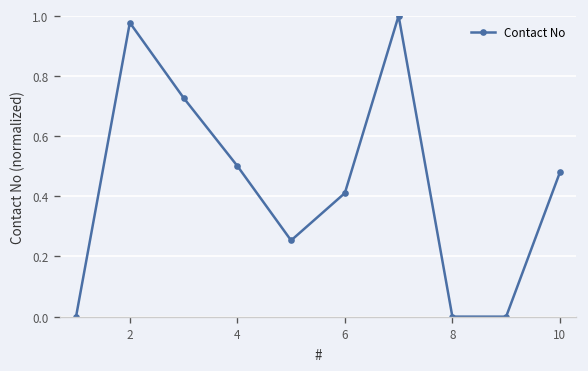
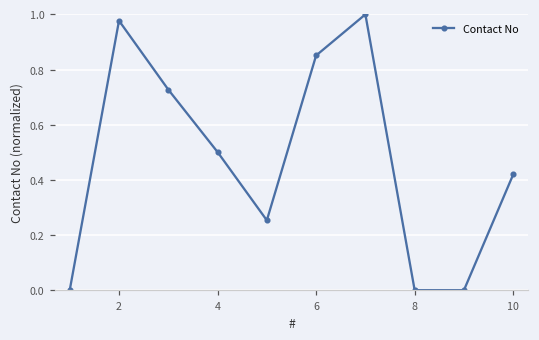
  {
    "2": 0.98,
    "4": 0.50,
-   "6": 0.41,
+   "6": 0.85,
    "8": 0.00,
-   "10": 0.48
+   "10": 0.42
  }
